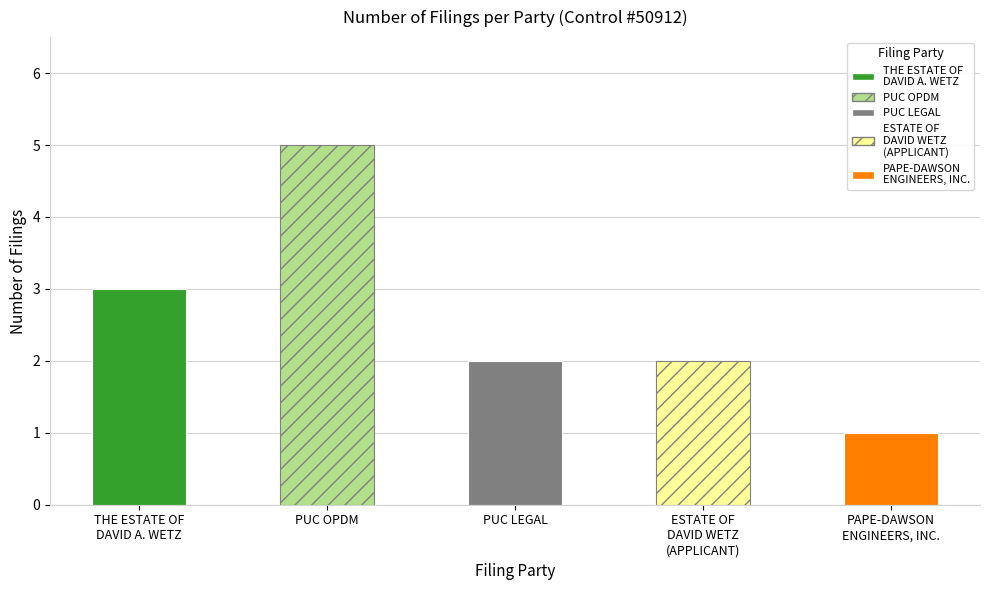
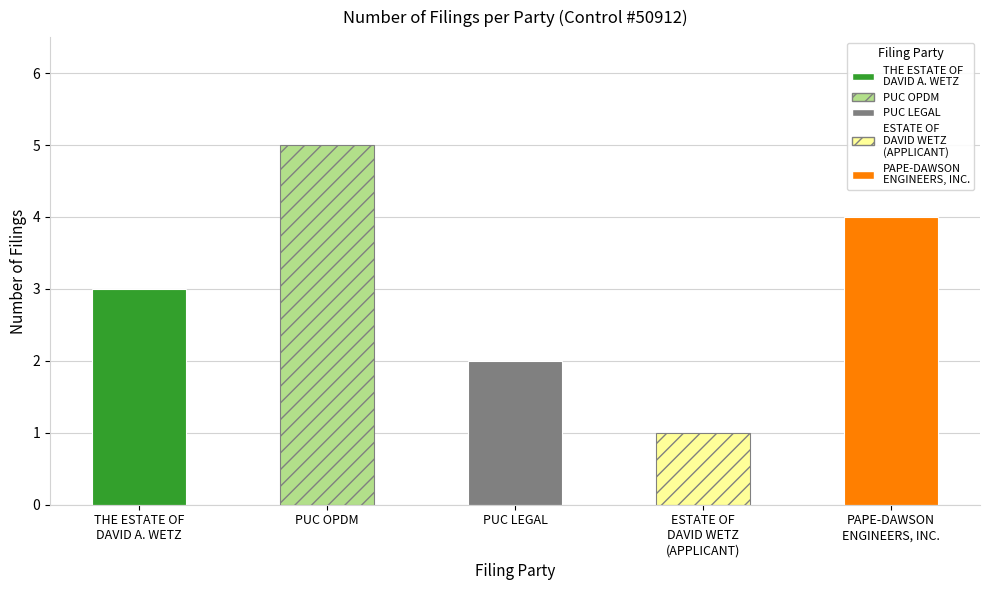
  {
    "THE ESTATE OF DAVID A. WETZ": 3,
    "PUC OPDM": 5,
    "PUC LEGAL": 2,
-   "ESTATE OF DAVID WETZ (APPLICANT)": 2,
-   "PAPE-DAWSON ENGINEERS, INC.": 1
+   "ESTATE OF DAVID WETZ (APPLICANT)": 1,
+   "PAPE-DAWSON ENGINEERS, INC.": 4
  }
